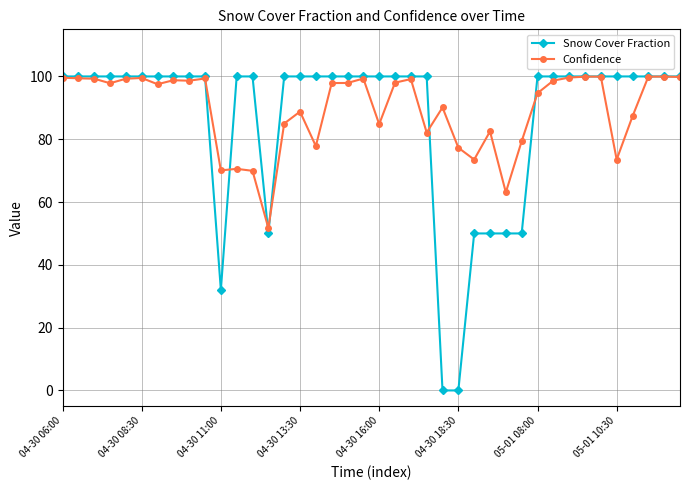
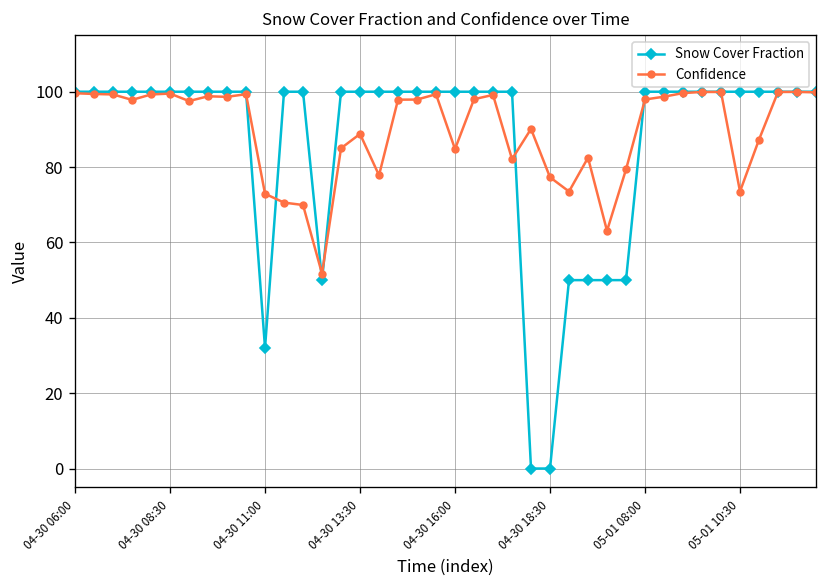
  {
    "Snow Cover Fraction": {
      "04-30 11:00": 32,
      "04-30 13:30": 100,
      "04-30 16:00": 100,
      "04-30 18:30": 0,
      "05-01 08:00": 100,
      "05-01 10:30": 100
    },
    "Confidence": {
-     "04-30 11:00": 70,
+     "04-30 11:00": 73,
      "04-30 13:30": 89,
      "04-30 16:00": 85,
      "04-30 18:30": 77,
-     "05-01 08:00": 95,
+     "05-01 08:00": 98,
      "05-01 10:30": 74
    }
  }
